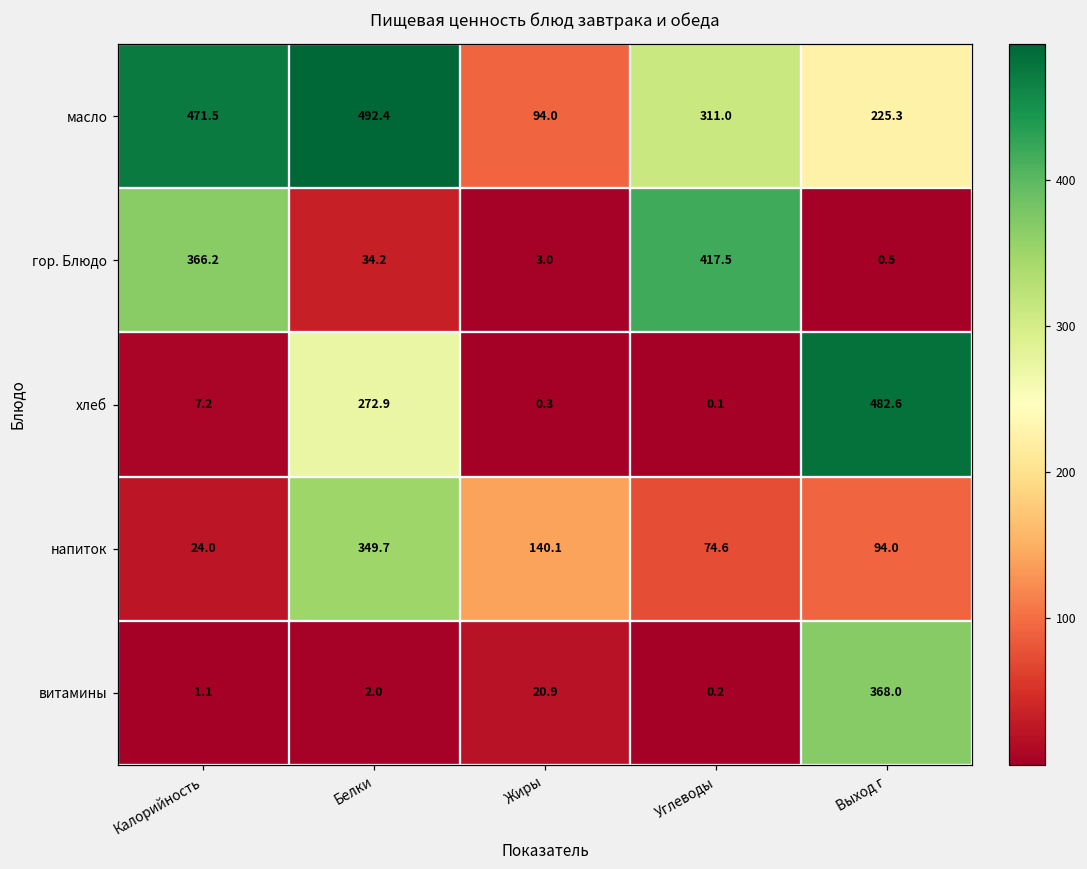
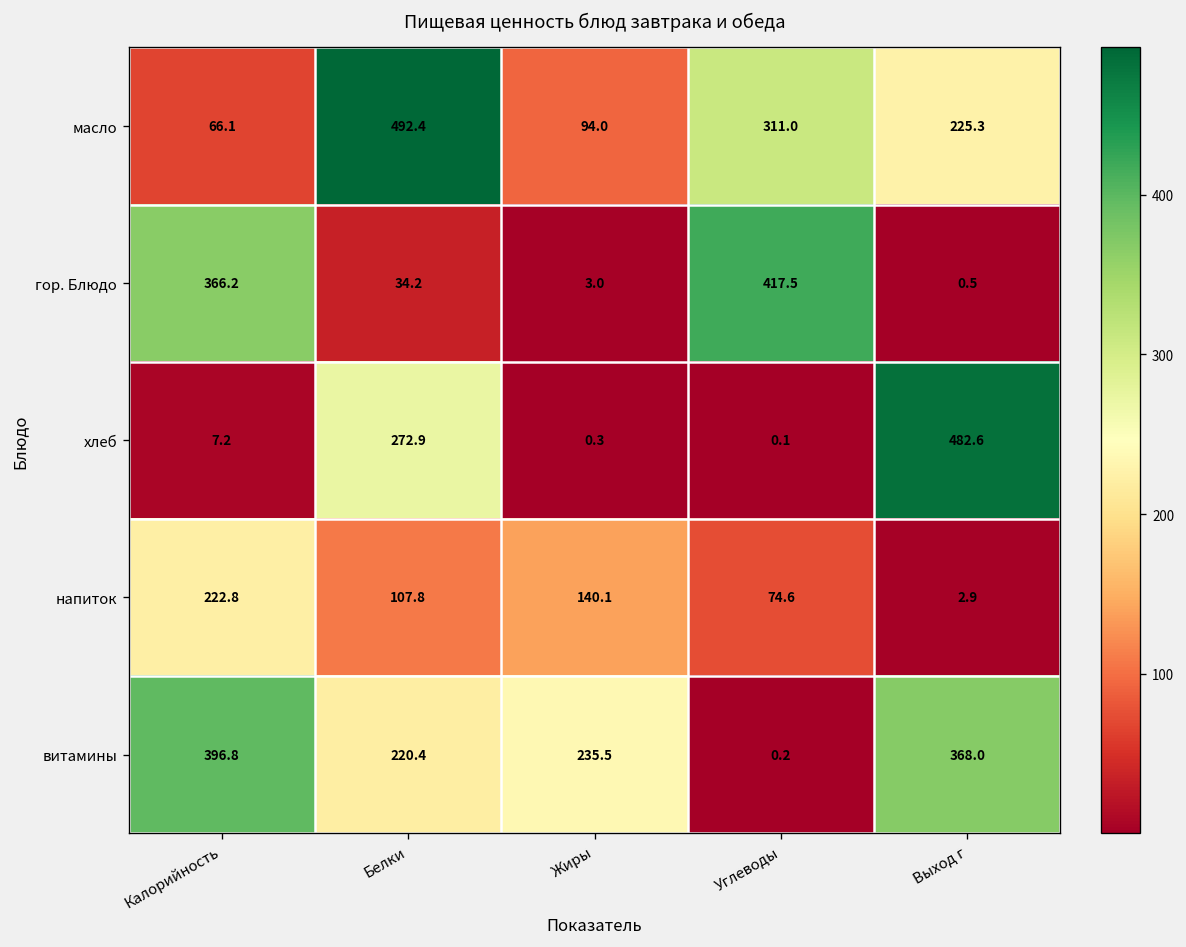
  {
    "масло": {
-     "Калорийность": 471.5,
+     "Калорийность": 66.1,
      "Белки": 492.4,
      "Жиры": 94.0,
      "Углеводы": 311.0,
      "Выход г": 225.3
    },
    "гор. Блюдо": {
      "Калорийность": 366.2,
      "Белки": 34.2,
      "Жиры": 3.0,
      "Углеводы": 417.5,
      "Выход г": 0.5
    },
    "хлеб": {
      "Калорийность": 7.2,
      "Белки": 272.9,
      "Жиры": 0.3,
      "Углеводы": 0.1,
      "Выход г": 482.6
    },
    "напиток": {
-     "Калорийность": 24.0,
-     "Белки": 349.7,
+     "Калорийность": 222.8,
+     "Белки": 107.8,
      "Жиры": 140.1,
      "Углеводы": 74.6,
-     "Выход г": 94.0
+     "Выход г": 2.9
    },
    "витамины": {
-     "Калорийность": 1.1,
-     "Белки": 2.0,
-     "Жиры": 20.9,
+     "Калорийность": 396.8,
+     "Белки": 220.4,
+     "Жиры": 235.5,
      "Углеводы": 0.2,
      "Выход г": 368.0
    }
  }
